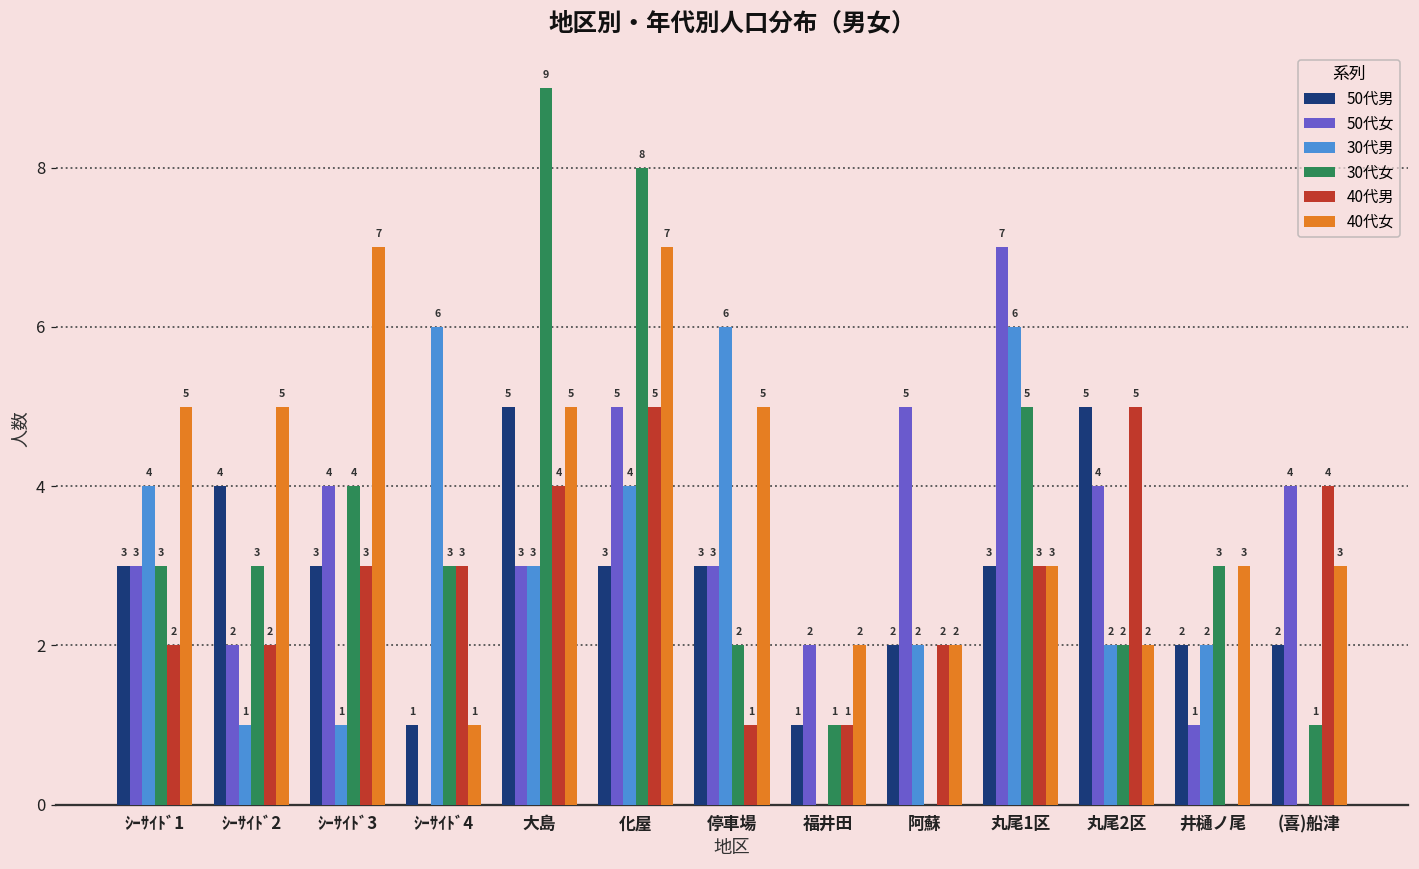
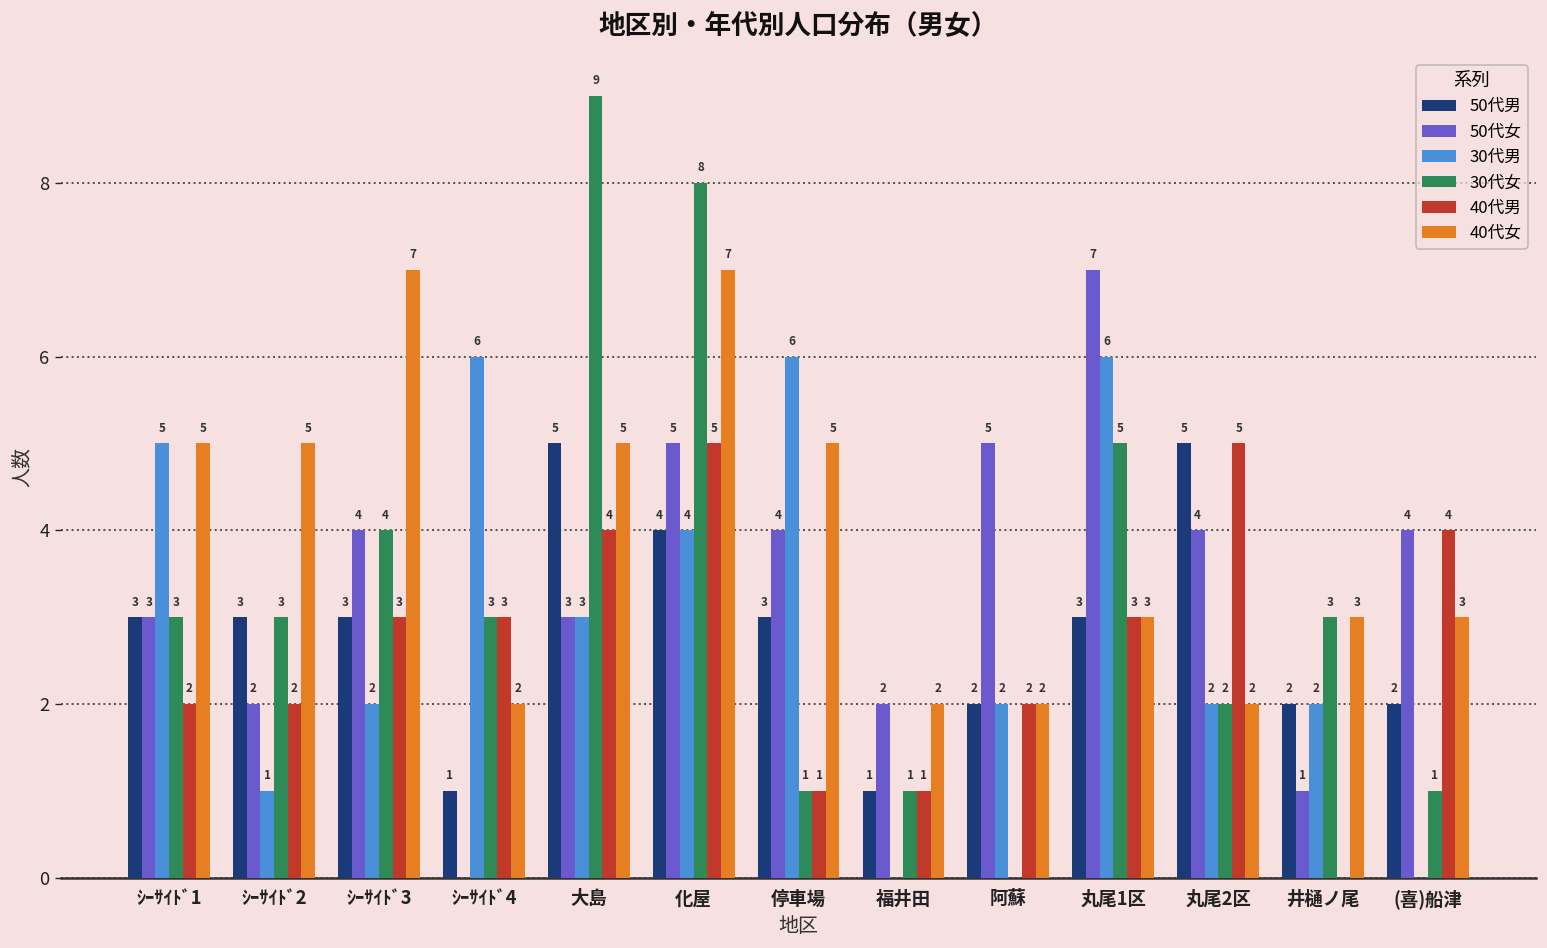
  {
    "50代男": {
      "ｼｰｻｲﾄﾞ1": 3,
-     "ｼｰｻｲﾄﾞ2": 4,
+     "ｼｰｻｲﾄﾞ2": 3,
      "ｼｰｻｲﾄﾞ3": 3,
      "ｼｰｻｲﾄﾞ4": 1,
      "大島": 5,
-     "化屋": 3,
+     "化屋": 4,
      "停車場": 3,
      "福井田": 1,
      "阿蘇": 2,
      "丸尾1区": 3,
      "丸尾2区": 5,
      "井樋ノ尾": 2,
      "(喜)船津": 2
    },
    "50代女": {
      "ｼｰｻｲﾄﾞ1": 3,
      "ｼｰｻｲﾄﾞ2": 2,
      "ｼｰｻｲﾄﾞ3": 4,
      "大島": 3,
      "化屋": 5,
-     "停車場": 3,
+     "停車場": 4,
      "福井田": 2,
      "阿蘇": 5,
      "丸尾1区": 7,
      "丸尾2区": 4,
      "井樋ノ尾": 1,
      "(喜)船津": 4
    },
    "30代男": {
-     "ｼｰｻｲﾄﾞ1": 4,
+     "ｼｰｻｲﾄﾞ1": 5,
      "ｼｰｻｲﾄﾞ2": 1,
-     "ｼｰｻｲﾄﾞ3": 1,
+     "ｼｰｻｲﾄﾞ3": 2,
      "ｼｰｻｲﾄﾞ4": 6,
      "大島": 3,
      "化屋": 4,
      "停車場": 6,
      "阿蘇": 2,
      "丸尾1区": 6,
      "丸尾2区": 2,
      "井樋ノ尾": 2
    },
    "30代女": {
      "ｼｰｻｲﾄﾞ1": 3,
      "ｼｰｻｲﾄﾞ2": 3,
      "ｼｰｻｲﾄﾞ3": 4,
      "ｼｰｻｲﾄﾞ4": 3,
      "大島": 9,
      "化屋": 8,
-     "停車場": 2,
+     "停車場": 1,
      "福井田": 1,
      "丸尾1区": 5,
      "丸尾2区": 2,
      "井樋ノ尾": 3,
      "(喜)船津": 1
    },
    "40代男": {
      "ｼｰｻｲﾄﾞ1": 2,
      "ｼｰｻｲﾄﾞ2": 2,
      "ｼｰｻｲﾄﾞ3": 3,
      "ｼｰｻｲﾄﾞ4": 3,
      "大島": 4,
      "化屋": 5,
      "停車場": 1,
      "福井田": 1,
      "阿蘇": 2,
      "丸尾1区": 3,
      "丸尾2区": 5,
      "(喜)船津": 4
    },
    "40代女": {
      "ｼｰｻｲﾄﾞ1": 5,
      "ｼｰｻｲﾄﾞ2": 5,
      "ｼｰｻｲﾄﾞ3": 7,
-     "ｼｰｻｲﾄﾞ4": 1,
+     "ｼｰｻｲﾄﾞ4": 2,
      "大島": 5,
      "化屋": 7,
      "停車場": 5,
      "福井田": 2,
      "阿蘇": 2,
      "丸尾1区": 3,
      "丸尾2区": 2,
      "井樋ノ尾": 3,
      "(喜)船津": 3
    }
  }
